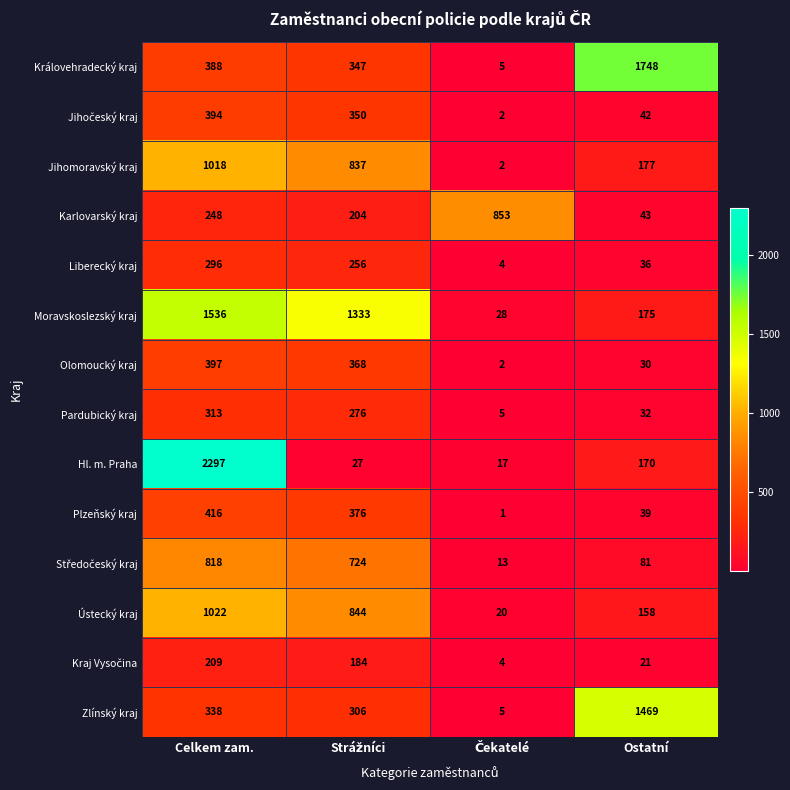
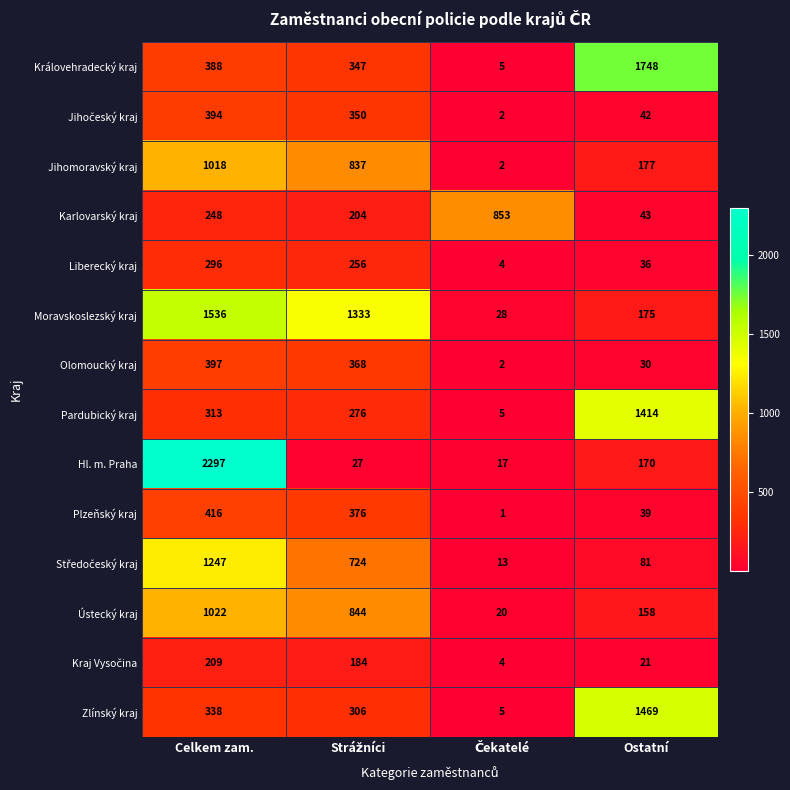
  {
    "Královehradecký kraj": {
      "Celkem zam.": 388,
      "Strážníci": 347,
      "Čekatelé": 5,
      "Ostatní": 1748
    },
    "Jihočeský kraj": {
      "Celkem zam.": 394,
      "Strážníci": 350,
      "Čekatelé": 2,
      "Ostatní": 42
    },
    "Jihomoravský kraj": {
      "Celkem zam.": 1018,
      "Strážníci": 837,
      "Čekatelé": 2,
      "Ostatní": 177
    },
    "Karlovarský kraj": {
      "Celkem zam.": 248,
      "Strážníci": 204,
      "Čekatelé": 853,
      "Ostatní": 43
    },
    "Liberecký kraj": {
      "Celkem zam.": 296,
      "Strážníci": 256,
      "Čekatelé": 4,
      "Ostatní": 36
    },
    "Moravskoslezský kraj": {
      "Celkem zam.": 1536,
      "Strážníci": 1333,
      "Čekatelé": 28,
      "Ostatní": 175
    },
    "Olomoucký kraj": {
      "Celkem zam.": 397,
      "Strážníci": 368,
      "Čekatelé": 2,
      "Ostatní": 30
    },
    "Pardubický kraj": {
      "Celkem zam.": 313,
      "Strážníci": 276,
      "Čekatelé": 5,
-     "Ostatní": 32
+     "Ostatní": 1414
    },
    "Hl. m. Praha": {
      "Celkem zam.": 2297,
      "Strážníci": 27,
      "Čekatelé": 17,
      "Ostatní": 170
    },
    "Plzeňský kraj": {
      "Celkem zam.": 416,
      "Strážníci": 376,
      "Čekatelé": 1,
      "Ostatní": 39
    },
    "Středočeský kraj": {
-     "Celkem zam.": 818,
+     "Celkem zam.": 1247,
      "Strážníci": 724,
      "Čekatelé": 13,
      "Ostatní": 81
    },
    "Ústecký kraj": {
      "Celkem zam.": 1022,
      "Strážníci": 844,
      "Čekatelé": 20,
      "Ostatní": 158
    },
    "Kraj Vysočina": {
      "Celkem zam.": 209,
      "Strážníci": 184,
      "Čekatelé": 4,
      "Ostatní": 21
    },
    "Zlínský kraj": {
      "Celkem zam.": 338,
      "Strážníci": 306,
      "Čekatelé": 5,
      "Ostatní": 1469
    }
  }
